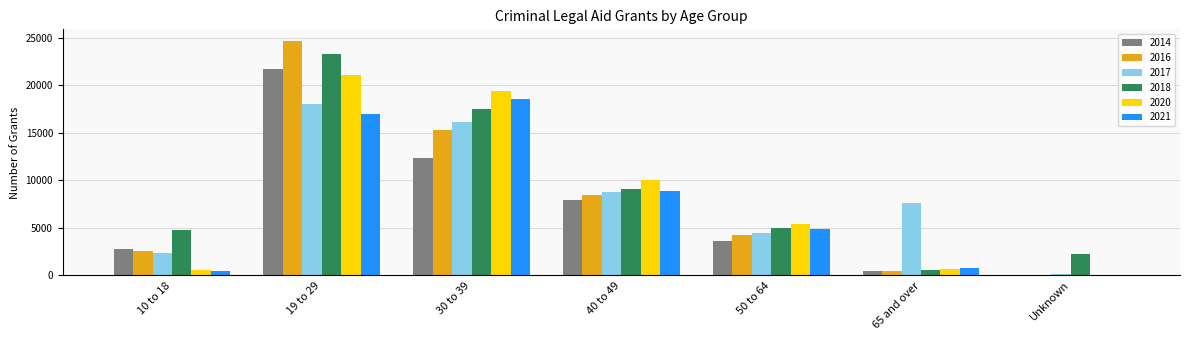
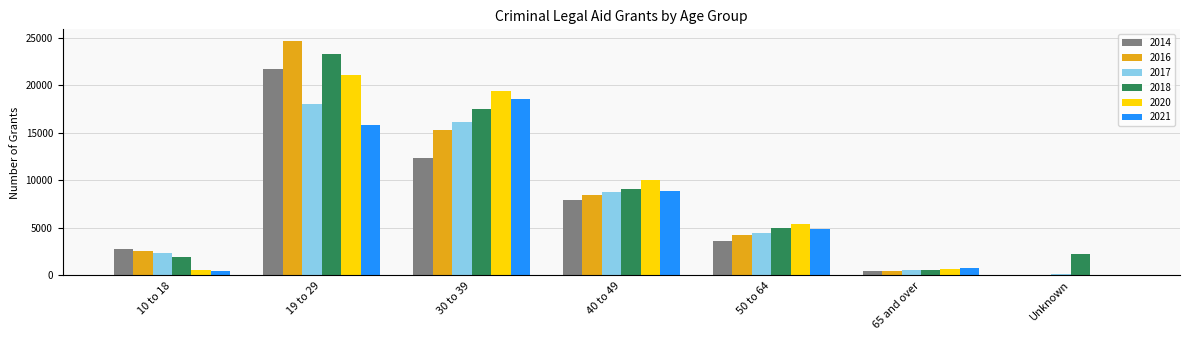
  {
    "2014": {
      "10 to 18": 3000,
      "19 to 29": 22000,
      "30 to 39": 12000,
      "40 to 49": 8000,
      "50 to 64": 4000,
      "65 and over": 0
    },
    "2017": {
      "10 to 18": 2000,
      "19 to 29": 18000,
      "30 to 39": 16000,
      "40 to 49": 9000,
      "50 to 64": 4000,
-     "65 and over": 8000
+     "65 and over": 1000
    },
    "2018": {
-     "10 to 18": 5000,
+     "10 to 18": 2000,
      "19 to 29": 23000,
      "30 to 39": 17000,
      "40 to 49": 9000,
      "50 to 64": 5000,
      "65 and over": 1000,
      "Unknown": 2000
    },
    "2021": {
      "10 to 18": 0,
-     "19 to 29": 17000,
+     "19 to 29": 16000,
      "30 to 39": 19000,
      "40 to 49": 9000,
      "50 to 64": 5000,
      "65 and over": 1000
    }
  }
